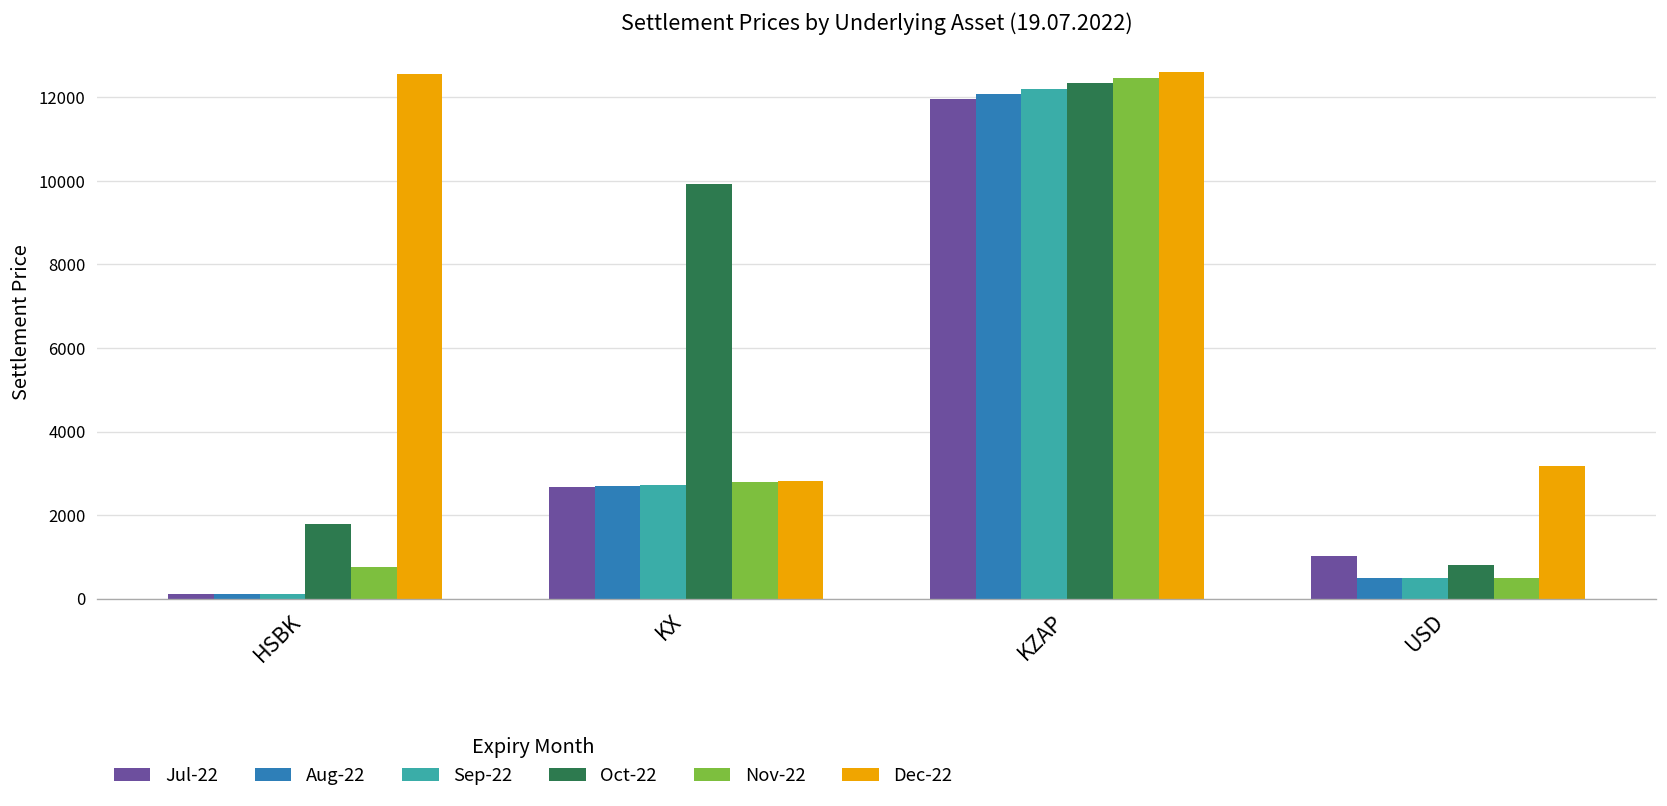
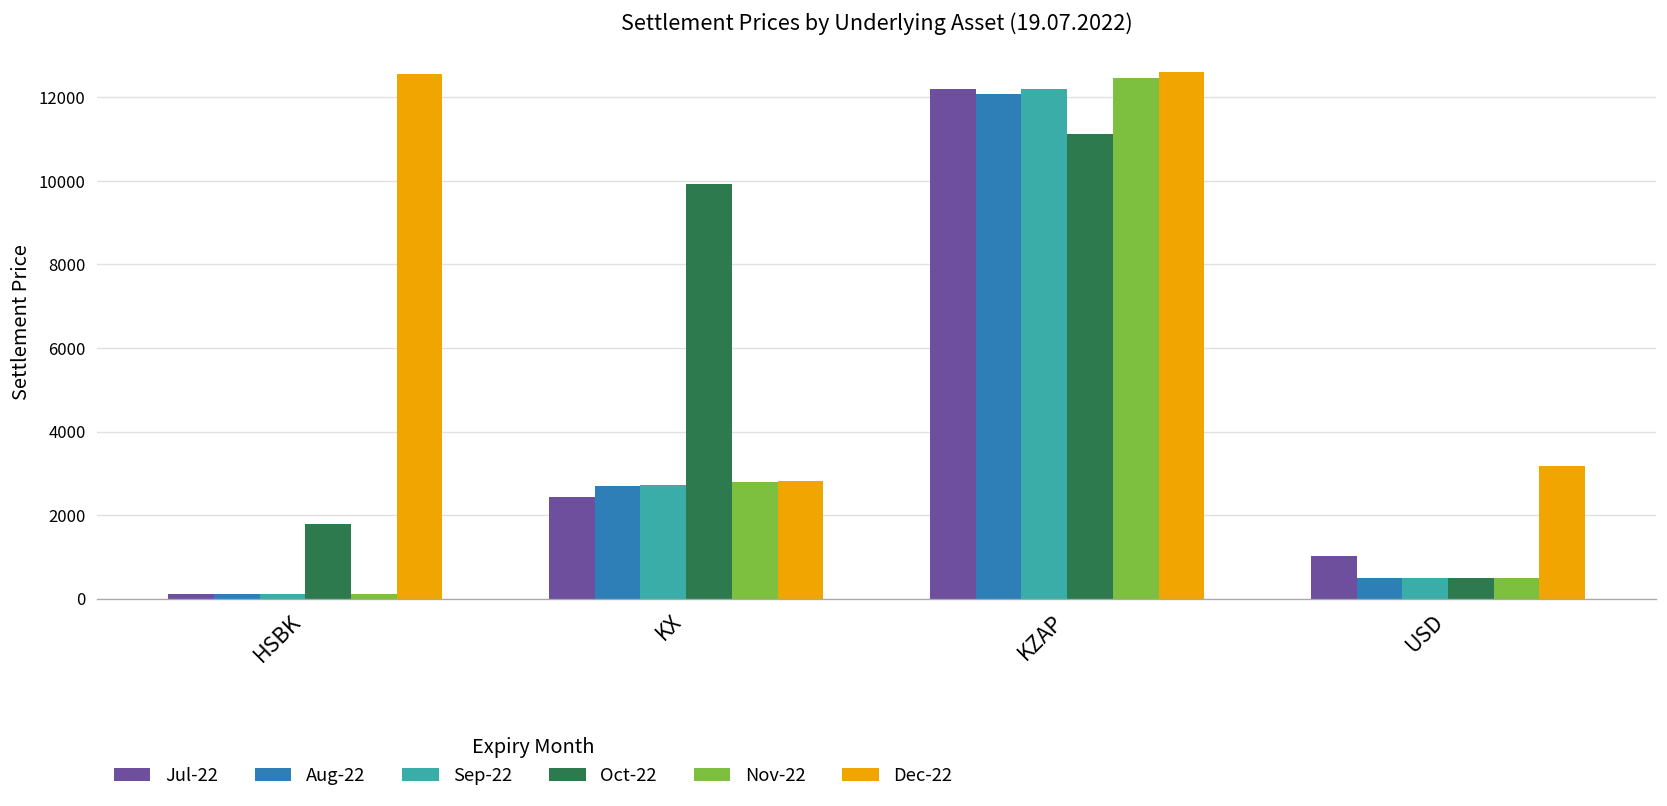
  {
    "Jul-22": {
      "HSBK": 100,
-     "KX": 2700,
-     "KZAP": 12000,
+     "KX": 2400,
+     "KZAP": 12200,
      "USD": 1000
    },
    "Oct-22": {
      "HSBK": 1800,
      "KX": 9900,
-     "KZAP": 12300,
-     "USD": 800
+     "KZAP": 11100,
+     "USD": 500
    },
    "Nov-22": {
-     "HSBK": 800,
+     "HSBK": 100,
      "KX": 2800,
      "KZAP": 12500,
      "USD": 500
    },
    "Dec-22": {
      "HSBK": 12600,
      "KX": 2800,
      "KZAP": 12600,
      "USD": 3200
    }
  }
